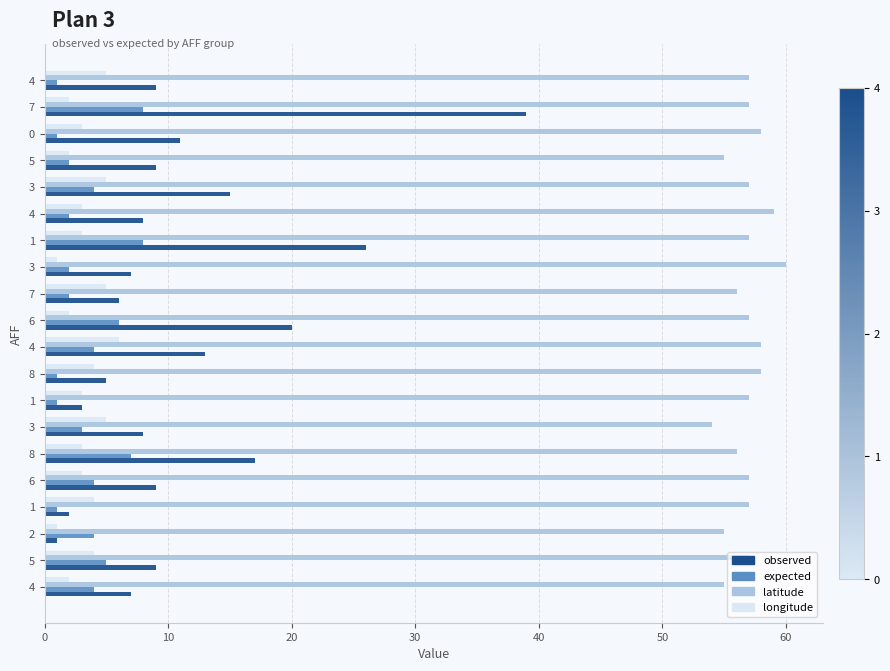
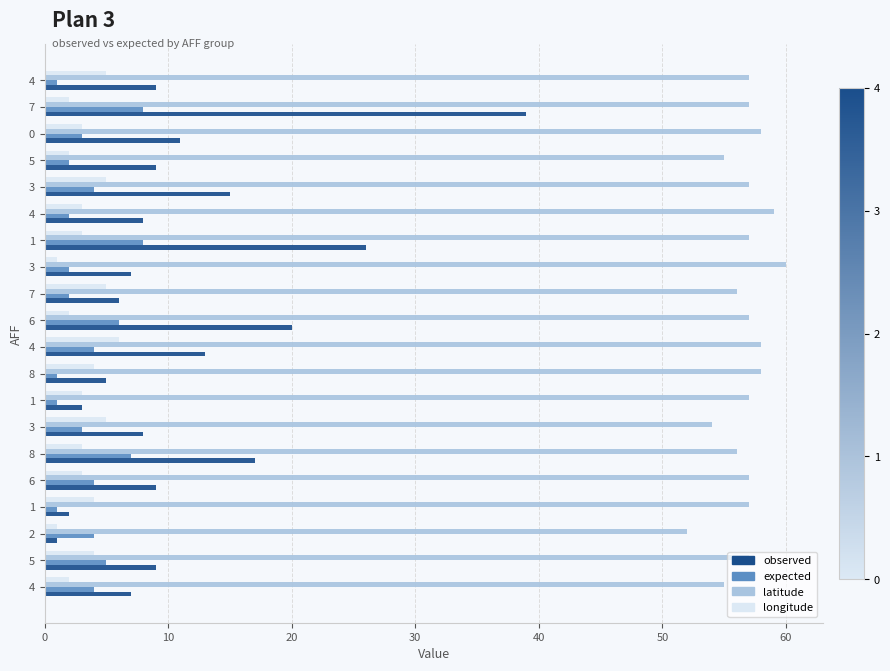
  {
    "observed": {
      "0": 11,
      "2": 1
    },
    "expected": {
-     "0": 1,
+     "0": 3,
      "2": 4
    },
    "latitude": {
      "0": 58,
-     "2": 55
+     "2": 52
    },
    "longitude": {
      "0": 3,
      "2": 1
    }
  }
